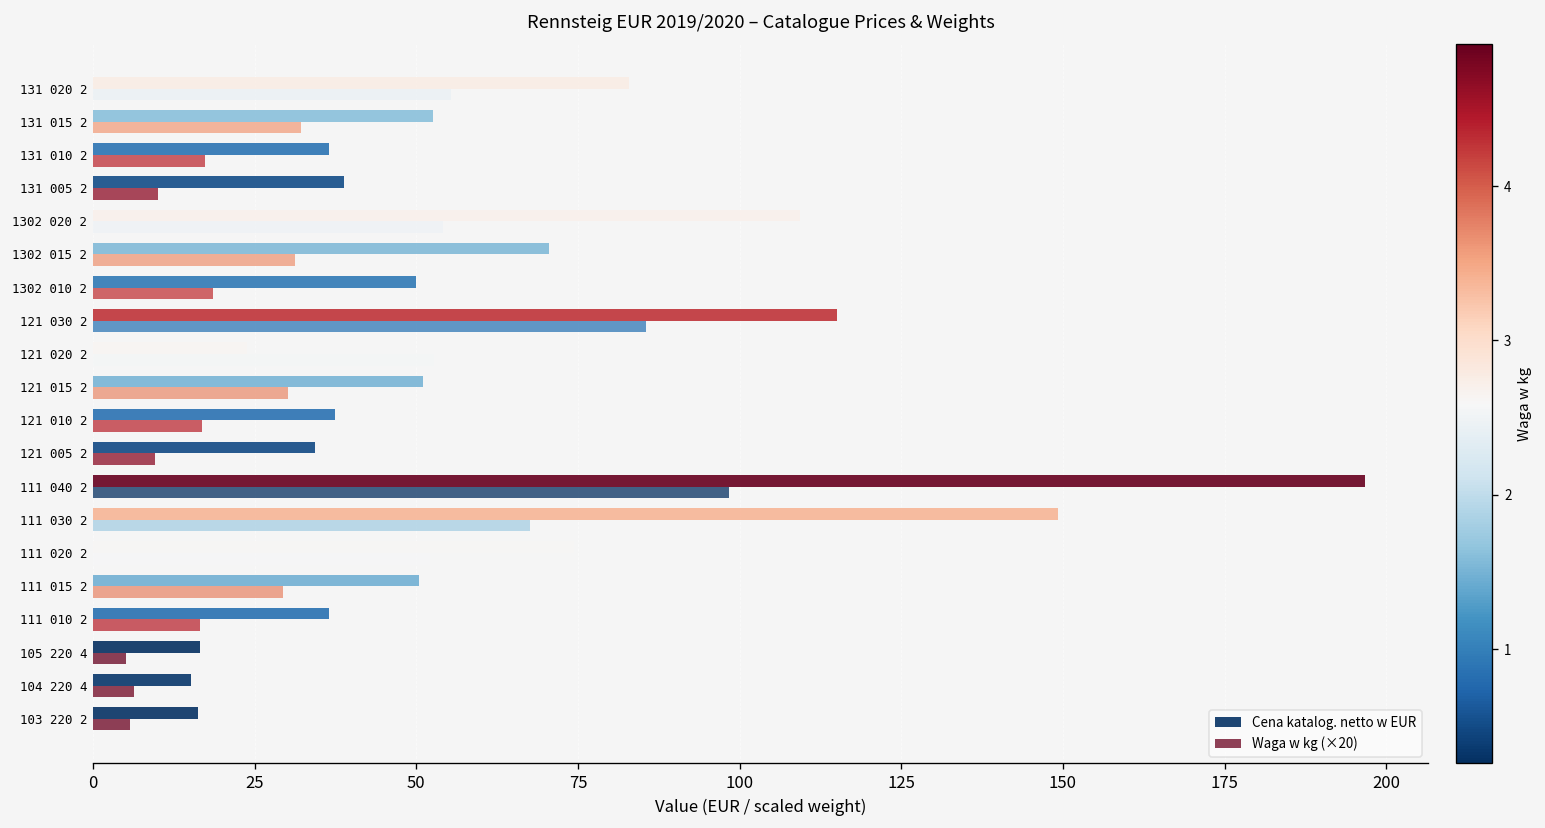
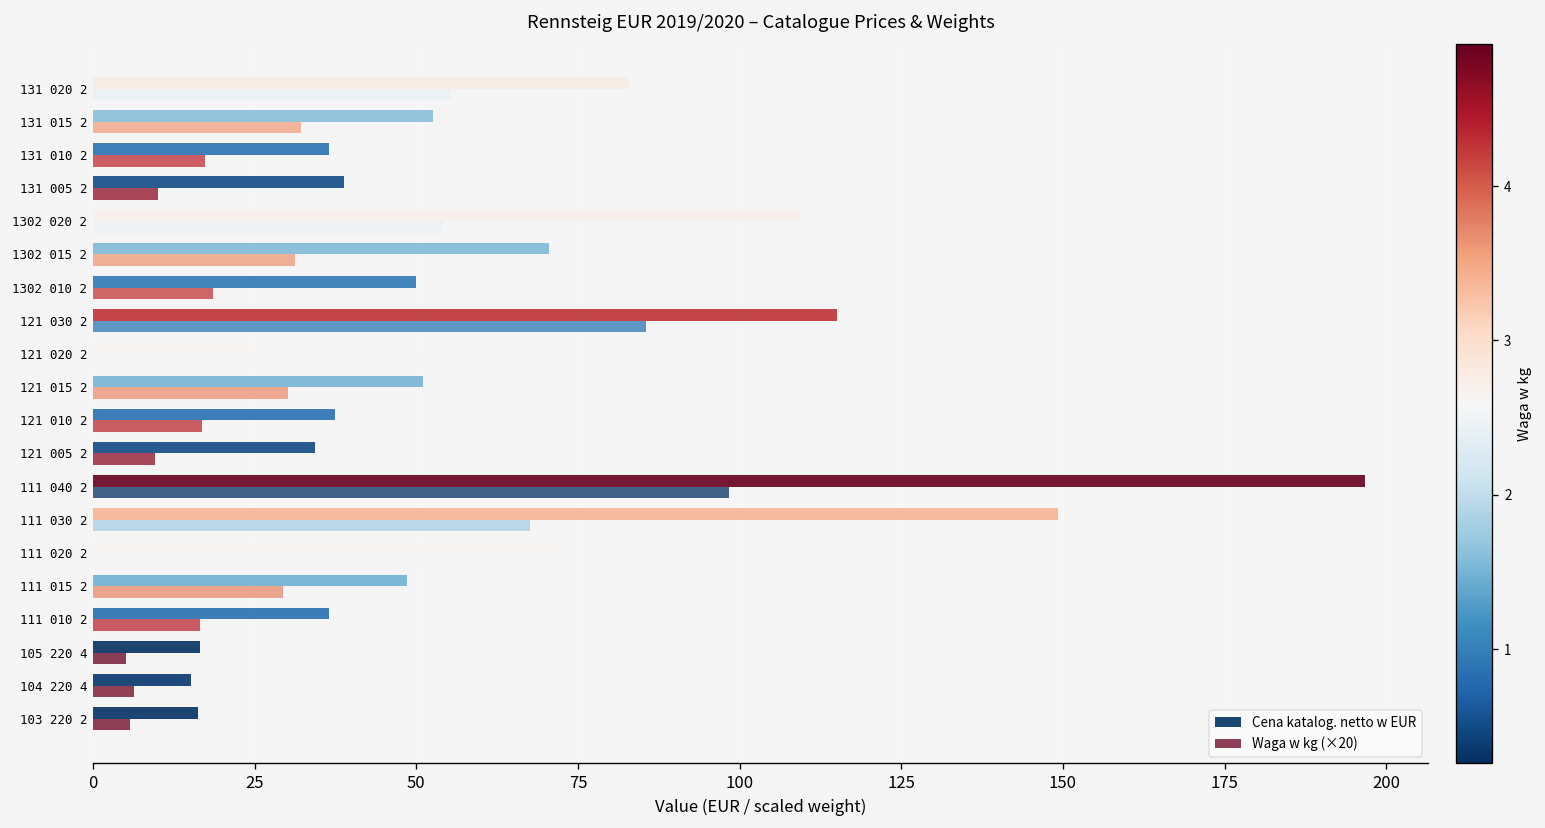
  {
    "Cena katalog. netto w EUR": {
      "131 020 2": 83,
      "131 015 2": 53,
      "131 010 2": 37,
      "131 005 2": 39,
      "1302 020 2": 109,
      "1302 015 2": 71,
      "1302 010 2": 50,
      "121 030 2": 115,
      "121 020 2": 24,
      "121 015 2": 51,
      "121 010 2": 37,
      "121 005 2": 34,
      "111 040 2": 197,
      "111 030 2": 149,
      "111 020 2": 74,
-     "111 015 2": 50,
+     "111 015 2": 49,
      "111 010 2": 37,
      "105 220 4": 17,
      "104 220 4": 15,
      "103 220 2": 16
    },
    "Waga w kg (×20)": {
      "131 020 2": 55,
      "131 015 2": 32,
      "131 010 2": 17,
      "131 005 2": 10,
      "1302 020 2": 54,
      "1302 015 2": 31,
      "1302 010 2": 19,
      "121 030 2": 86,
      "121 020 2": 53,
      "121 015 2": 30,
      "121 010 2": 17,
      "121 005 2": 10,
      "111 040 2": 98,
      "111 030 2": 68,
      "111 020 2": 52,
      "111 015 2": 29,
      "111 010 2": 17,
      "105 220 4": 5,
      "104 220 4": 6,
      "103 220 2": 6
    }
  }
